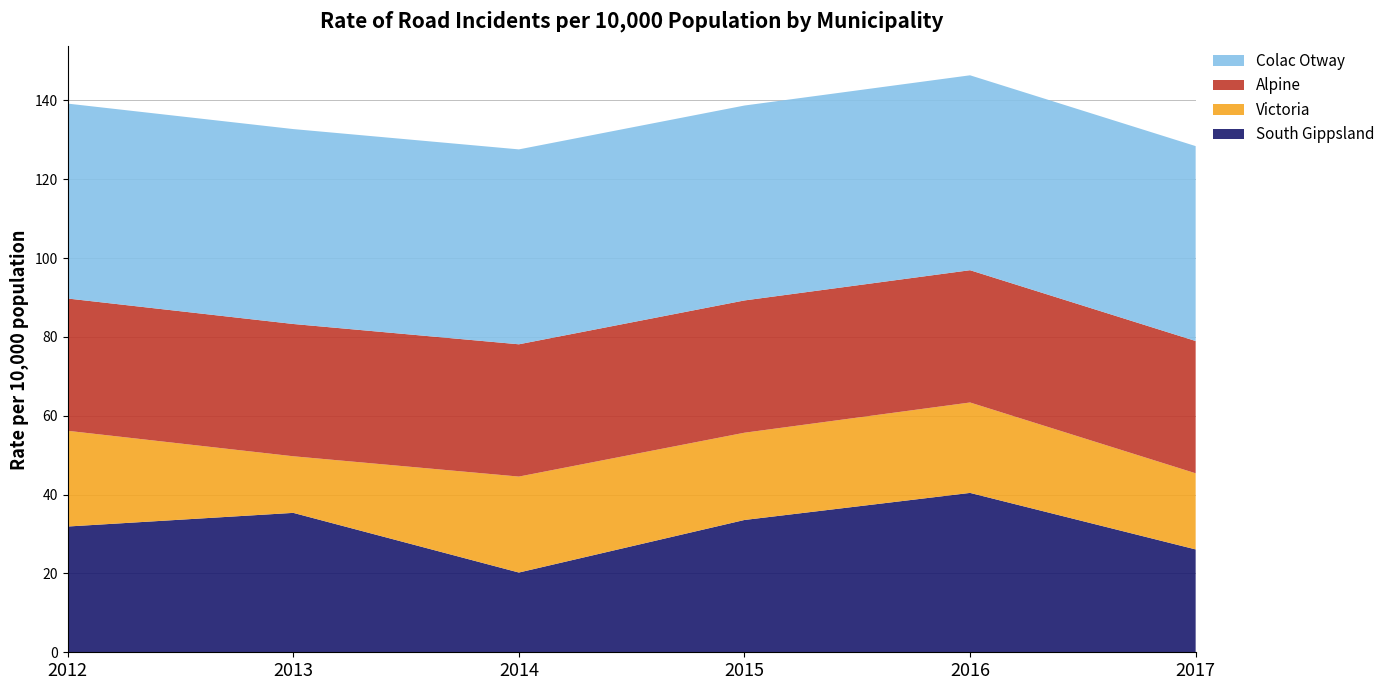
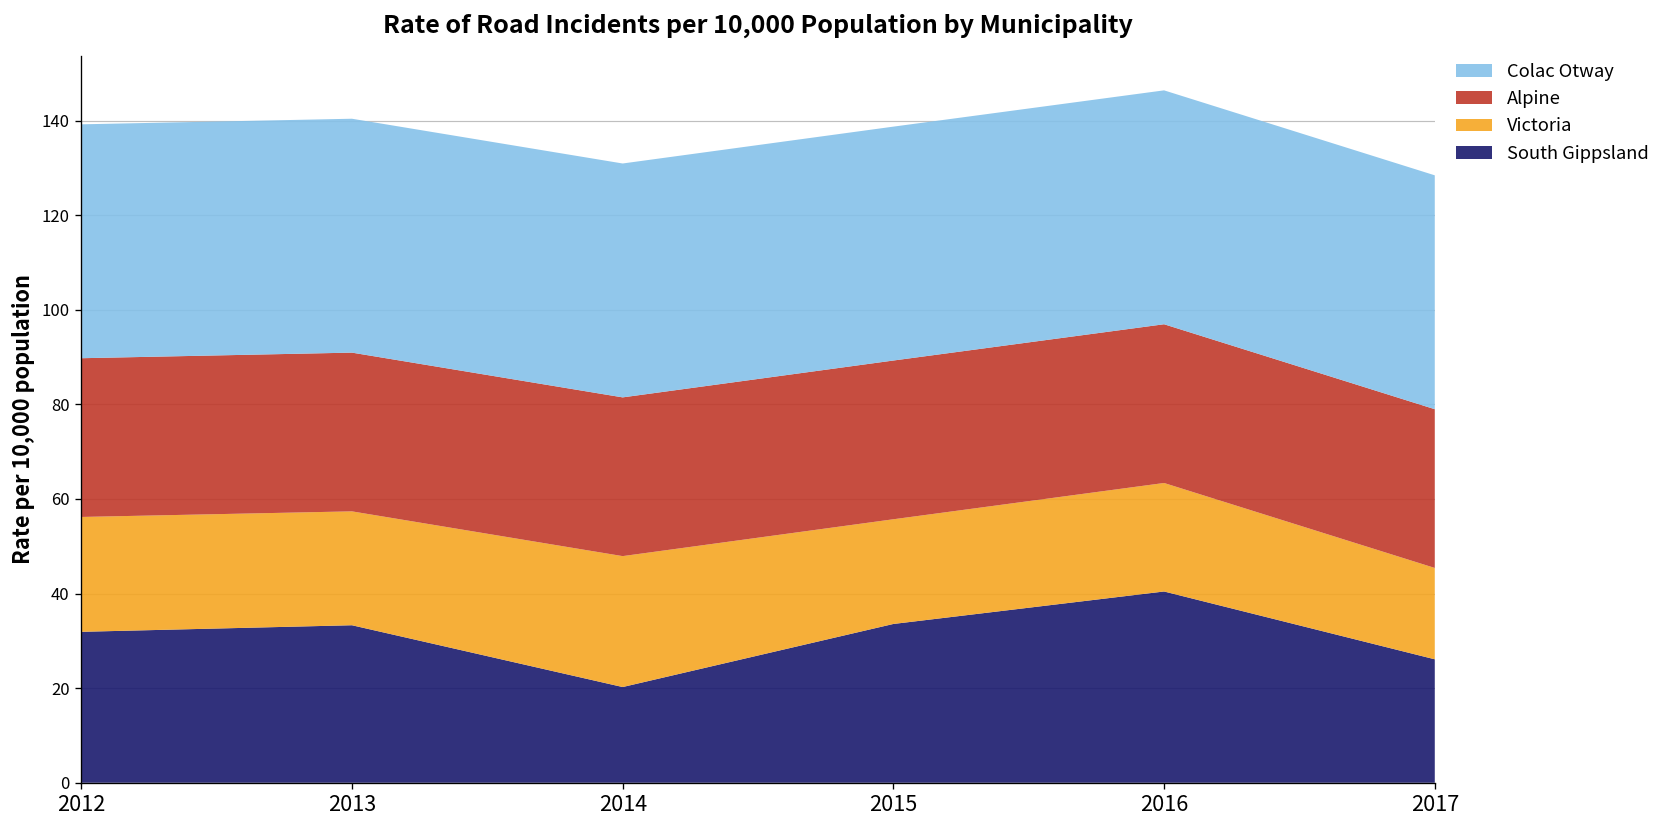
  {
    "South Gippsland": {
      "2012": 32,
-     "2013": 35,
+     "2013": 33,
      "2014": 20,
      "2015": 34,
      "2016": 40,
      "2017": 26
    },
    "Victoria": {
      "2012": 24,
-     "2013": 14,
-     "2014": 24,
+     "2013": 24,
+     "2014": 28,
      "2015": 22,
      "2016": 23,
      "2017": 19
    },
    "Alpine": {
      "2012": 34,
      "2013": 34,
      "2014": 34,
      "2015": 34,
      "2016": 34,
      "2017": 34
    },
    "Colac Otway": {
      "2012": 49,
      "2013": 49,
      "2014": 49,
      "2015": 49,
      "2016": 49,
      "2017": 49
    }
  }
